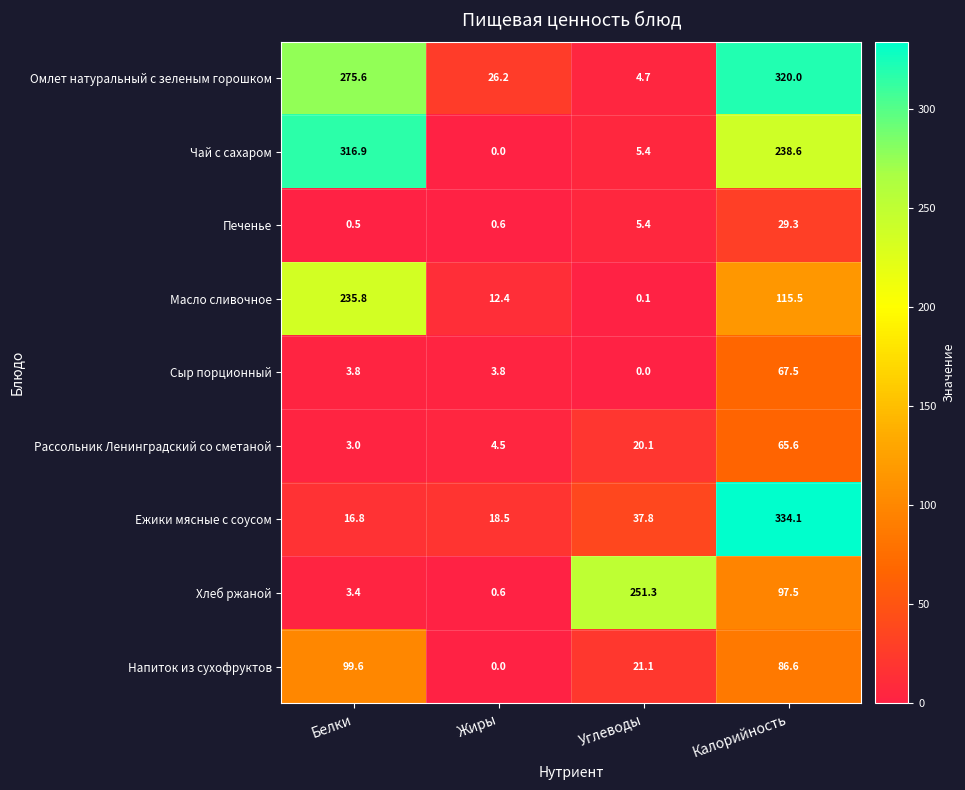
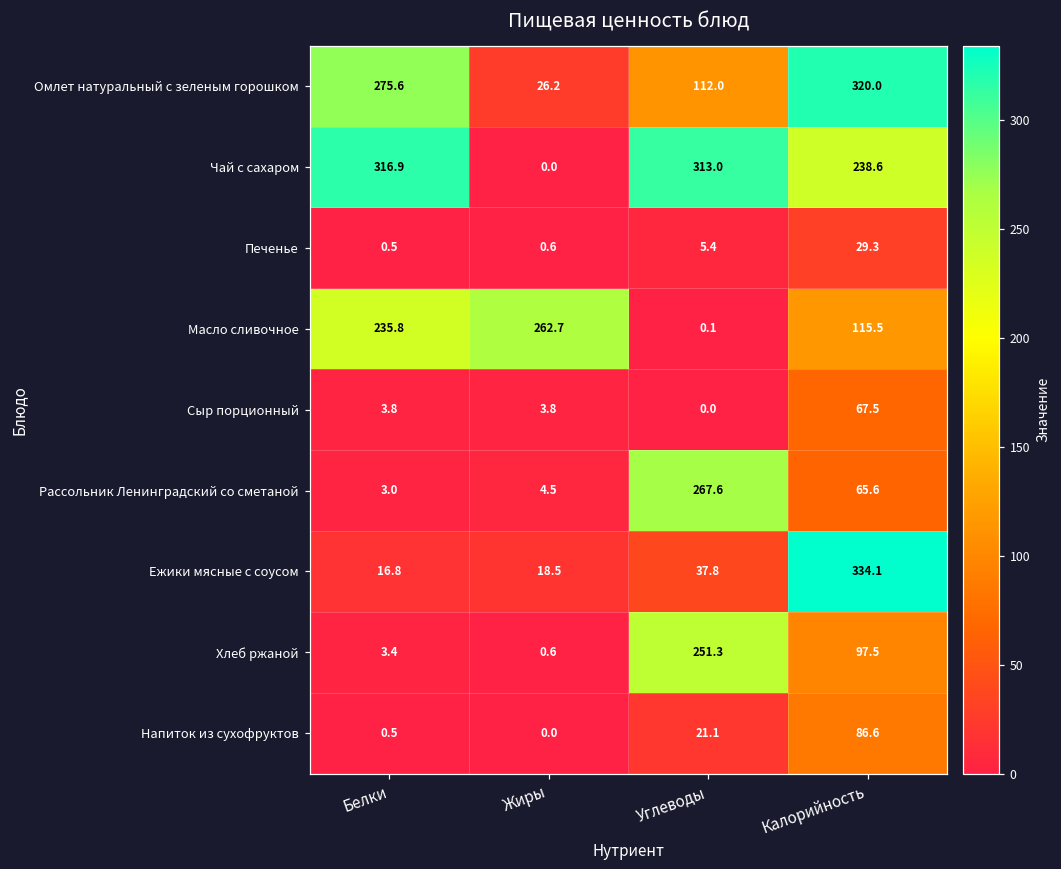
  {
    "Омлет натуральный с зеленым горошком": {
      "Белки": 275.6,
      "Жиры": 26.2,
-     "Углеводы": 4.7,
+     "Углеводы": 112.0,
      "Калорийность": 320.0
    },
    "Чай с сахаром": {
      "Белки": 316.9,
      "Жиры": 0.0,
-     "Углеводы": 5.4,
+     "Углеводы": 313.0,
      "Калорийность": 238.6
    },
    "Печенье": {
      "Белки": 0.5,
      "Жиры": 0.6,
      "Углеводы": 5.4,
      "Калорийность": 29.3
    },
    "Масло сливочное": {
      "Белки": 235.8,
-     "Жиры": 12.4,
+     "Жиры": 262.7,
      "Углеводы": 0.1,
      "Калорийность": 115.5
    },
    "Сыр порционный": {
      "Белки": 3.8,
      "Жиры": 3.8,
      "Углеводы": 0.0,
      "Калорийность": 67.5
    },
    "Рассольник Ленинградский со сметаной": {
      "Белки": 3.0,
      "Жиры": 4.5,
-     "Углеводы": 20.1,
+     "Углеводы": 267.6,
      "Калорийность": 65.6
    },
    "Ежики мясные с соусом": {
      "Белки": 16.8,
      "Жиры": 18.5,
      "Углеводы": 37.8,
      "Калорийность": 334.1
    },
    "Хлеб ржаной": {
      "Белки": 3.4,
      "Жиры": 0.6,
      "Углеводы": 251.3,
      "Калорийность": 97.5
    },
    "Напиток из сухофруктов": {
-     "Белки": 99.6,
+     "Белки": 0.5,
      "Жиры": 0.0,
      "Углеводы": 21.1,
      "Калорийность": 86.6
    }
  }
